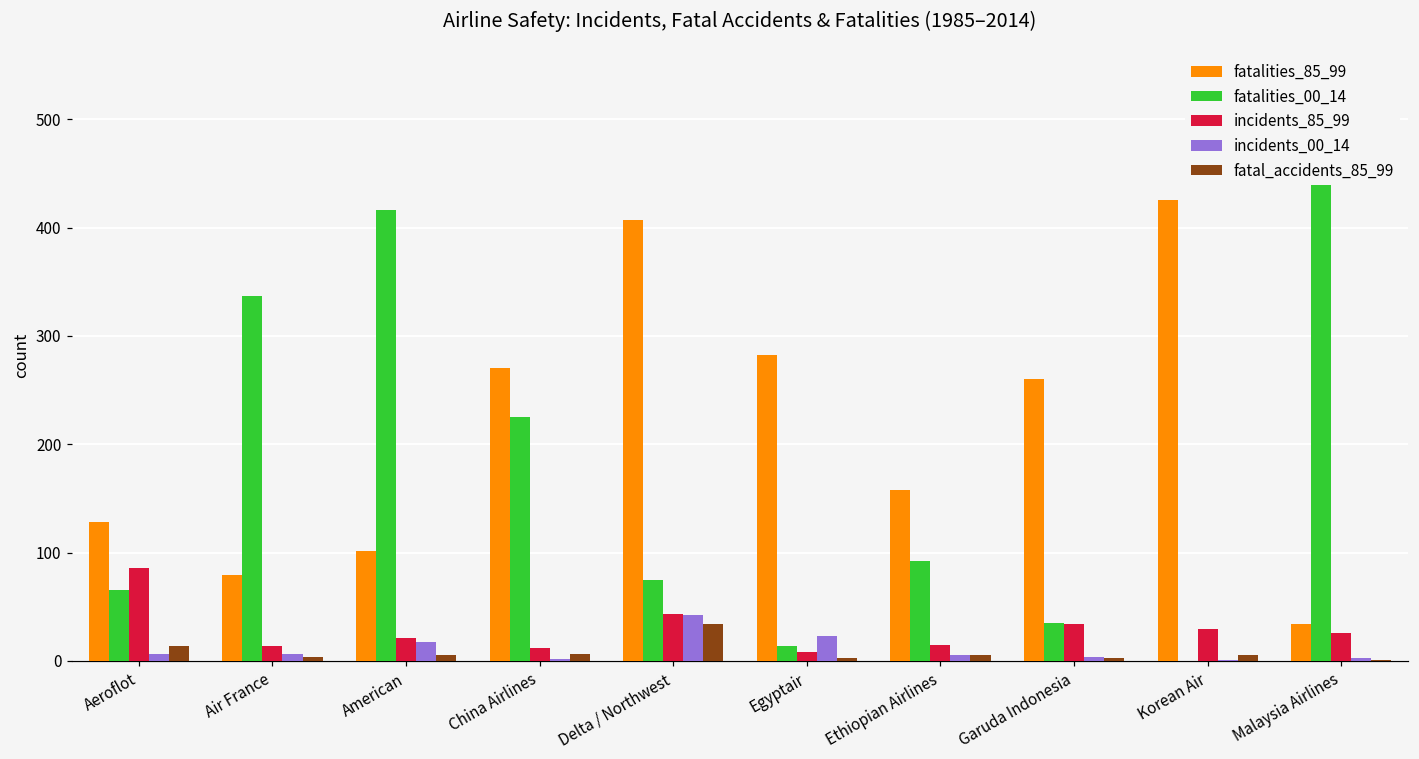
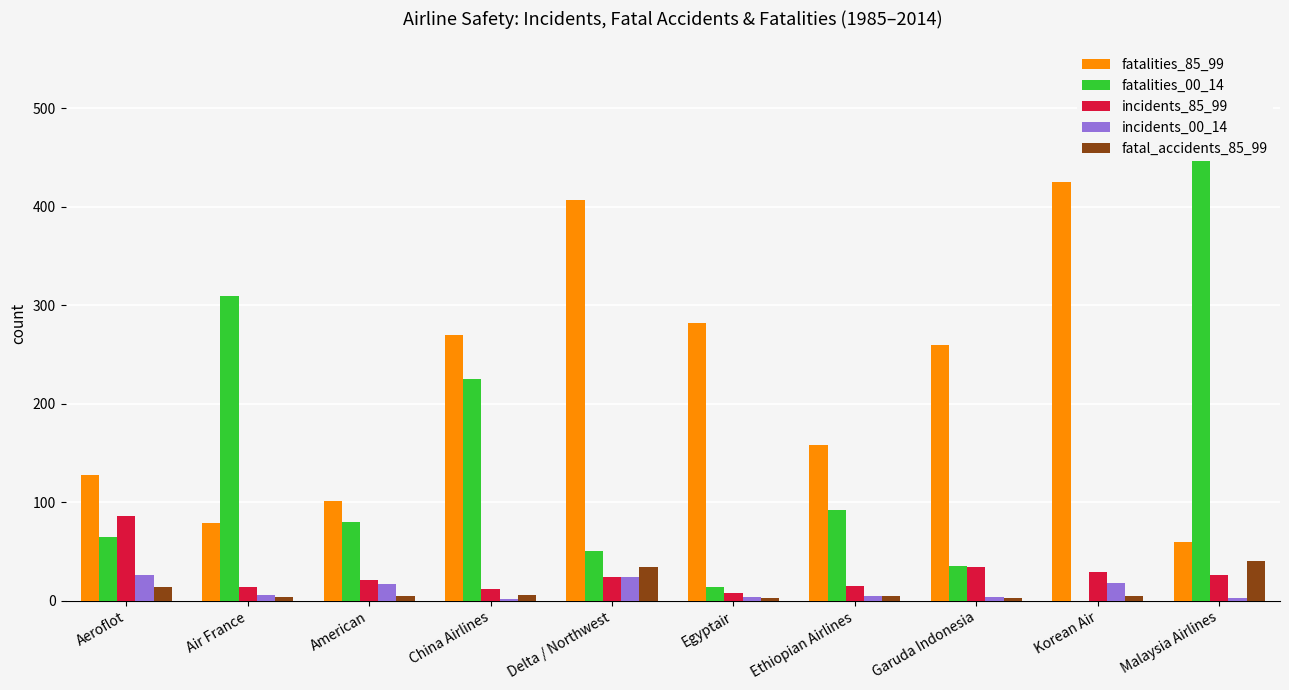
  {
    "fatalities_85_99": {
      "Aeroflot": 130,
      "Air France": 80,
      "American": 100,
      "China Airlines": 270,
      "Delta / Northwest": 410,
      "Egyptair": 280,
      "Ethiopian Airlines": 160,
      "Garuda Indonesia": 260,
      "Korean Air": 430,
-     "Malaysia Airlines": 30
+     "Malaysia Airlines": 60
    },
    "fatalities_00_14": {
      "Aeroflot": 70,
-     "Air France": 340,
-     "American": 420,
+     "Air France": 310,
+     "American": 80,
      "China Airlines": 230,
-     "Delta / Northwest": 80,
+     "Delta / Northwest": 50,
      "Egyptair": 10,
      "Ethiopian Airlines": 90,
      "Garuda Indonesia": 40,
      "Korean Air": 0
    },
    "incidents_85_99": {
      "Aeroflot": 90,
      "Air France": 10,
      "American": 20,
      "China Airlines": 10,
-     "Delta / Northwest": 40,
+     "Delta / Northwest": 20,
      "Egyptair": 10,
      "Ethiopian Airlines": 20,
      "Garuda Indonesia": 30,
      "Korean Air": 30,
      "Malaysia Airlines": 30
    },
    "incidents_00_14": {
-     "Aeroflot": 10,
+     "Aeroflot": 30,
      "Air France": 10,
      "American": 20,
-     "Delta / Northwest": 40,
-     "Egyptair": 20,
+     "Delta / Northwest": 20,
+     "Egyptair": 0,
      "Ethiopian Airlines": 10,
      "Garuda Indonesia": 0,
-     "Korean Air": 0,
+     "Korean Air": 20,
      "Malaysia Airlines": 0
    },
    "fatal_accidents_85_99": {
      "Aeroflot": 10,
      "Air France": 0,
      "American": 10,
      "China Airlines": 10,
      "Delta / Northwest": 30,
      "Egyptair": 0,
      "Ethiopian Airlines": 10,
      "Garuda Indonesia": 0,
      "Korean Air": 10,
-     "Malaysia Airlines": 0
+     "Malaysia Airlines": 40
    }
  }
